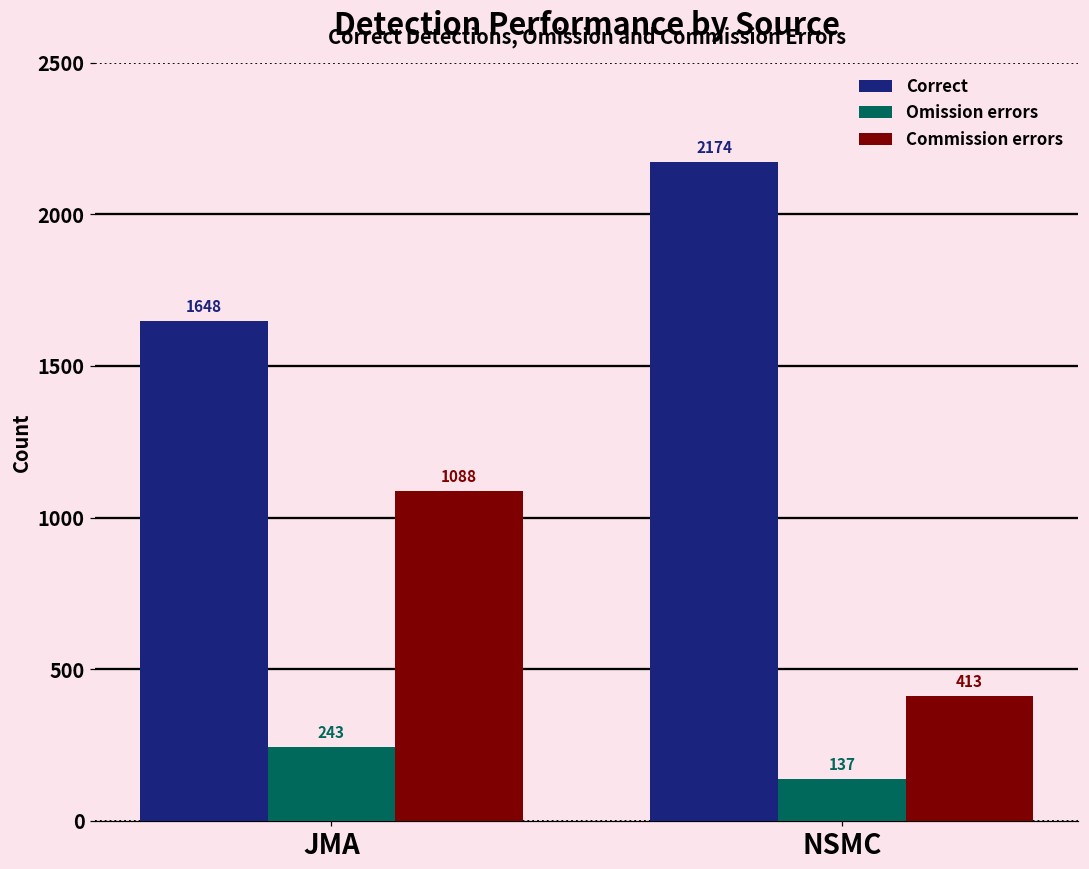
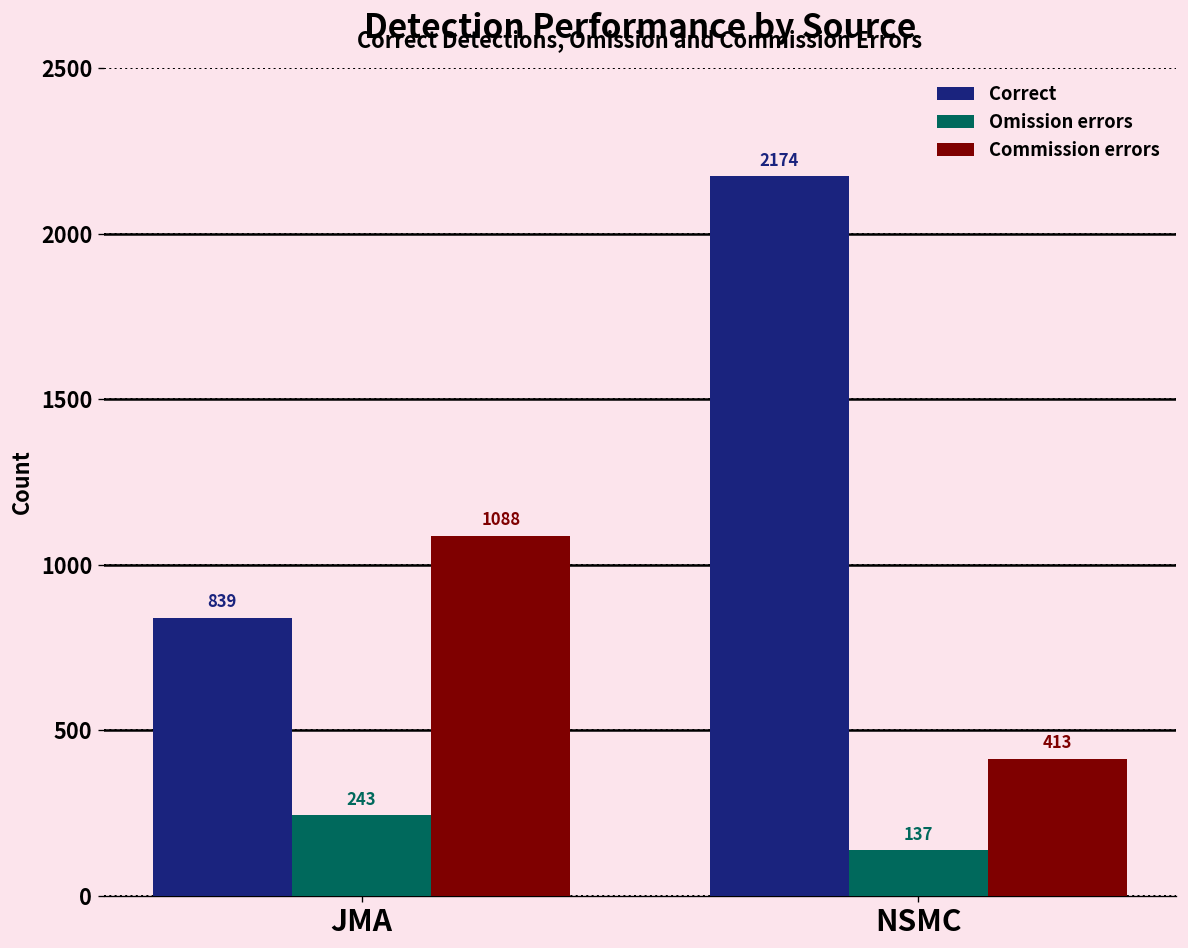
  {
    "Correct": {
-     "JMA": 1648,
+     "JMA": 839,
      "NSMC": 2174
    },
    "Omission errors": {
      "JMA": 243,
      "NSMC": 137
    },
    "Commission errors": {
      "JMA": 1088,
      "NSMC": 413
    }
  }
